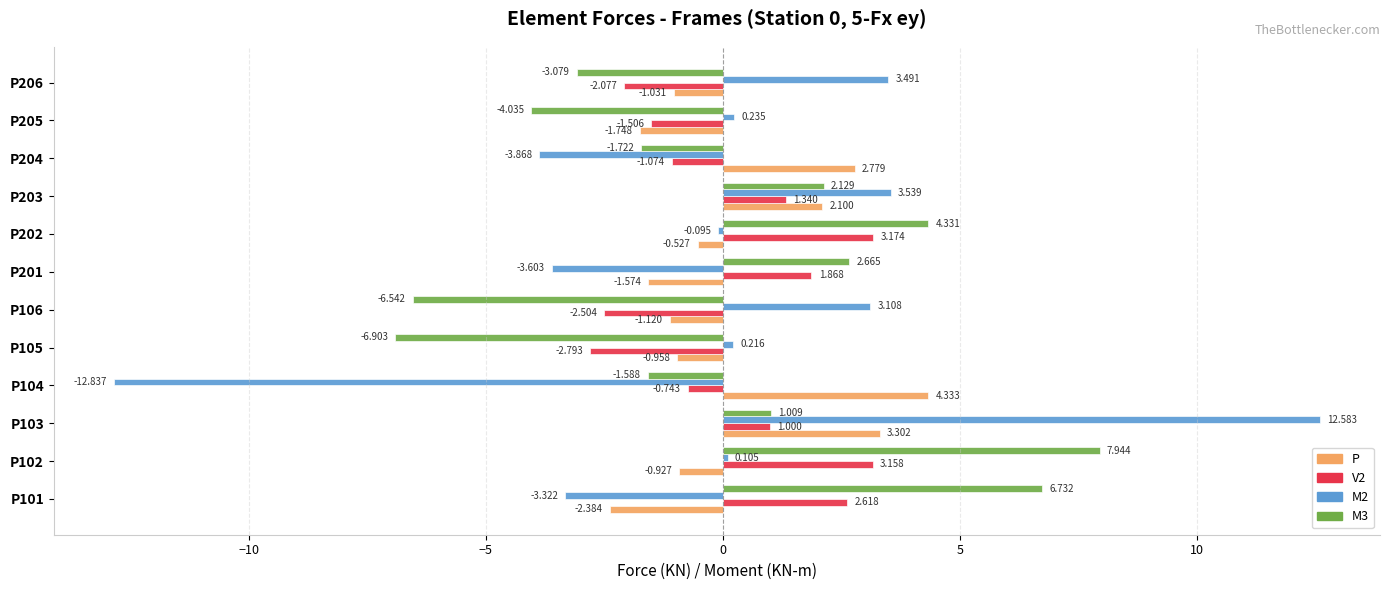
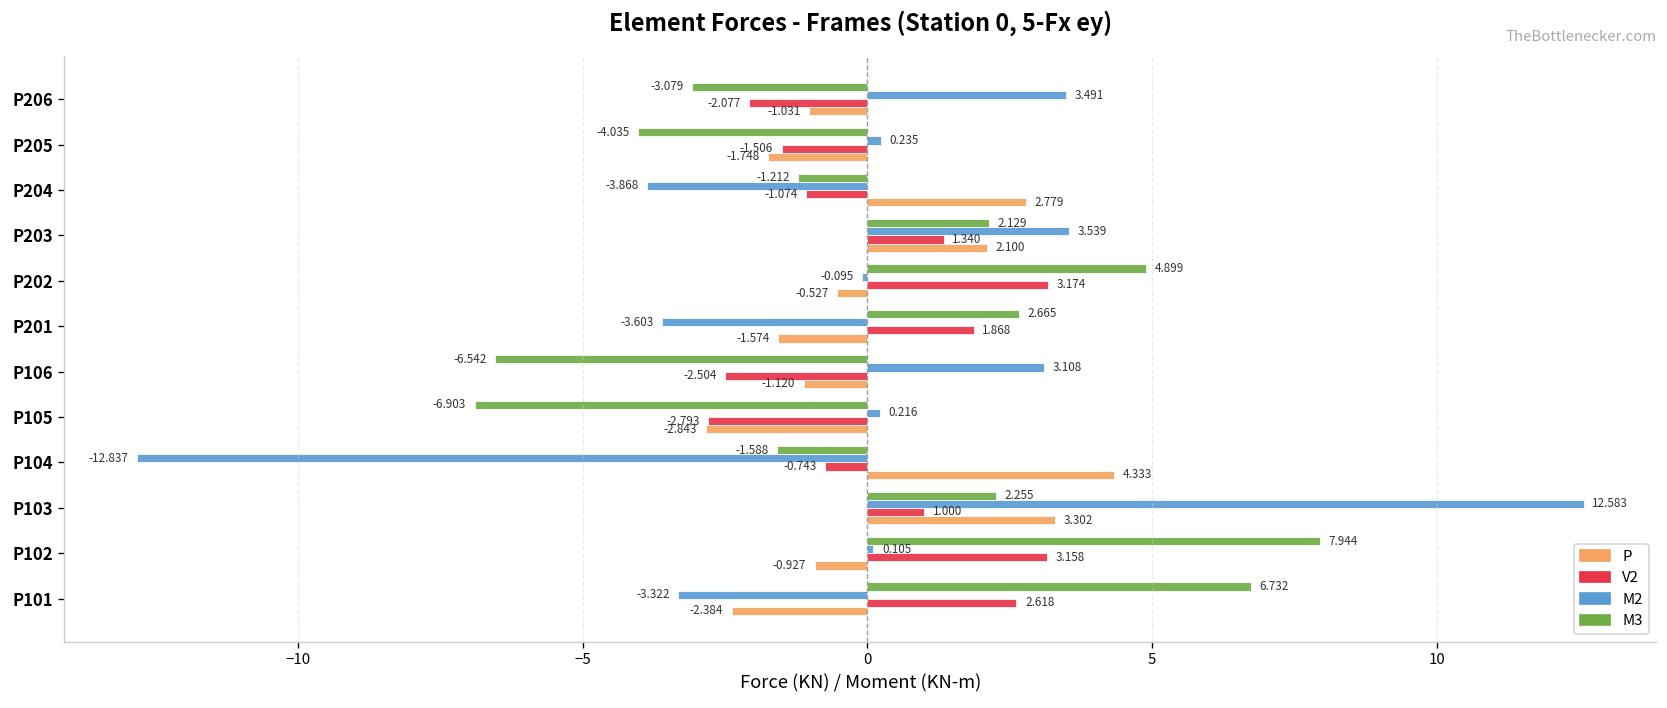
  {
    "P": {
      "P206": -1.031,
      "P204": 2.779,
      "P203": 2.100,
      "P202": -0.527,
      "P201": -1.574,
      "P106": -1.120,
-     "P105": -0.958,
+     "P105": -2.843,
      "P104": 4.333,
      "P103": 3.302,
      "P102": -0.927,
      "P101": -2.384
    },
    "V2": {
      "P206": -2.077,
      "P204": -1.074,
      "P203": 1.340,
      "P202": 3.174,
      "P201": 1.868,
      "P106": -2.504,
      "P105": -2.793,
      "P104": -0.743,
      "P103": 1.000,
      "P102": 3.158,
      "P101": 2.618
    },
    "M2": {
      "P206": 3.491,
      "P205": 0.235,
      "P204": -3.868,
      "P203": 3.539,
      "P202": -0.095,
      "P201": -3.603,
      "P106": 3.108,
      "P105": 0.216,
      "P104": -12.837,
      "P103": 12.583,
      "P102": 0.105,
      "P101": -3.322
    },
    "M3": {
      "P206": -3.079,
      "P205": -4.035,
-     "P204": -1.722,
+     "P204": -1.212,
      "P203": 2.129,
-     "P202": 4.331,
+     "P202": 4.899,
      "P201": 2.665,
      "P106": -6.542,
      "P105": -6.903,
      "P104": -1.588,
-     "P103": 1.009,
+     "P103": 2.255,
      "P102": 7.944,
      "P101": 6.732
    }
  }
